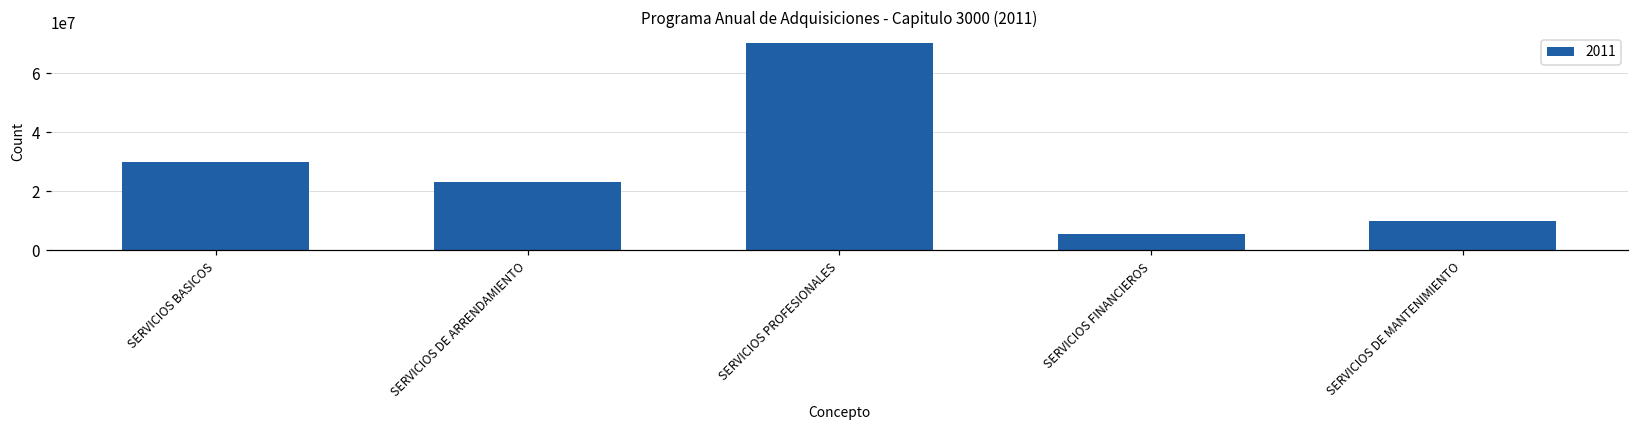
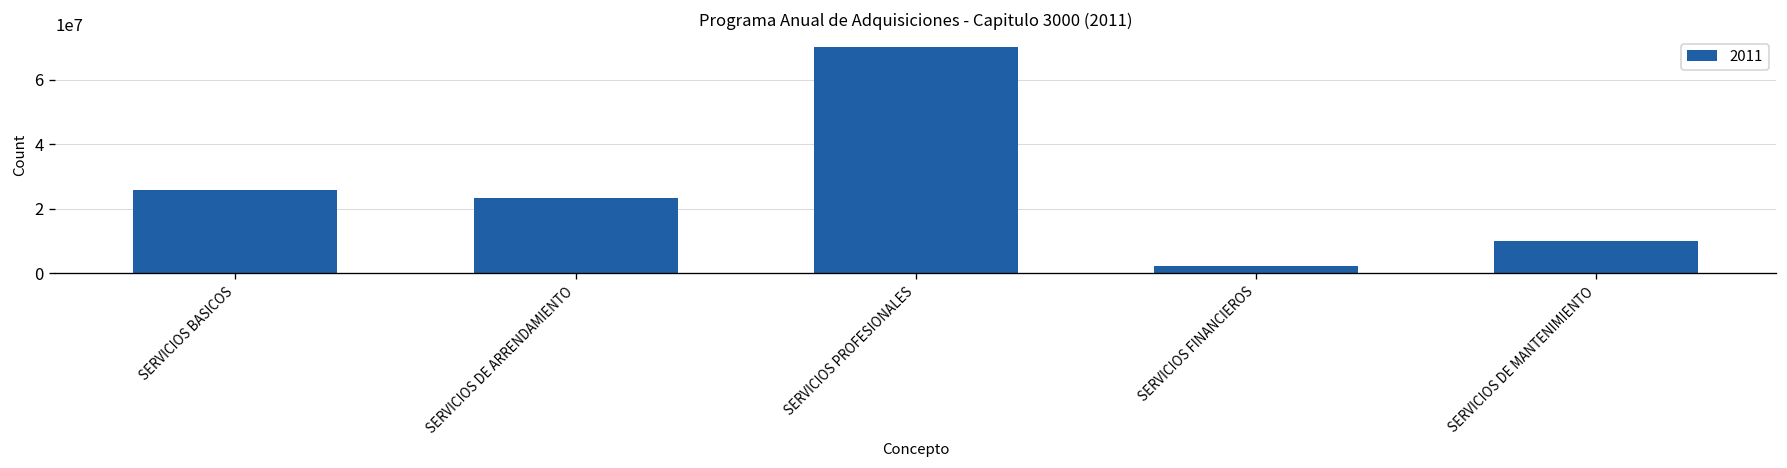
  {
-   "SERVICIOS BASICOS": 30000000,
+   "SERVICIOS BASICOS": 26000000,
    "SERVICIOS DE ARRENDAMIENTO": 23000000,
    "SERVICIOS PROFESIONALES": 70000000,
-   "SERVICIOS FINANCIEROS": 6000000,
+   "SERVICIOS FINANCIEROS": 2000000,
    "SERVICIOS DE MANTENIMIENTO": 10000000
  }
